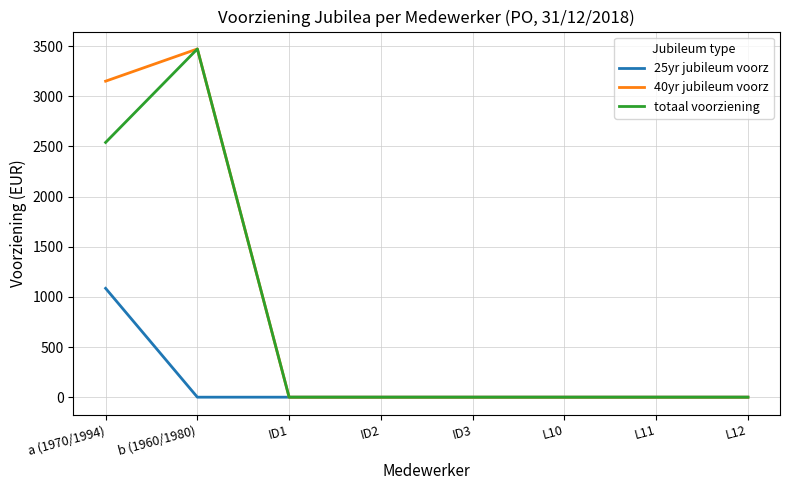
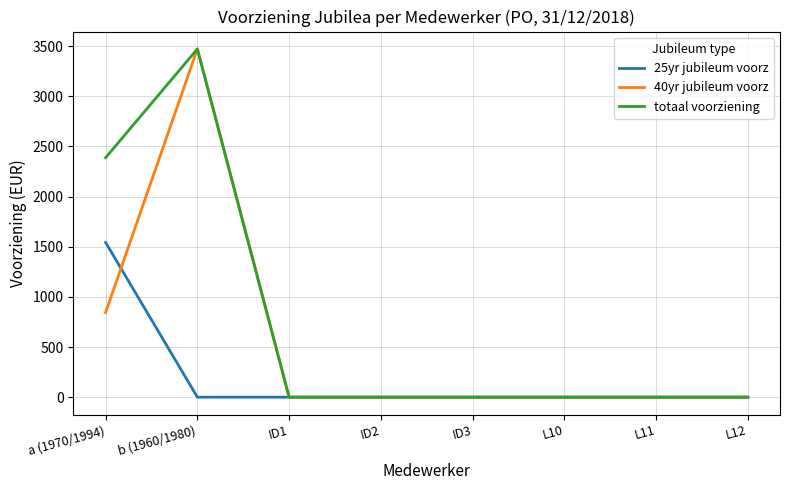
  {
    "25yr jubileum voorz": {
-     "a (1970/1994)": 1080,
+     "a (1970/1994)": 1540,
      "b (1960/1980)": 0
    },
    "40yr jubileum voorz": {
-     "a (1970/1994)": 3150
+     "a (1970/1994)": 840
    },
    "totaal voorziening": {
-     "a (1970/1994)": 2540
+     "a (1970/1994)": 2390
    }
  }
